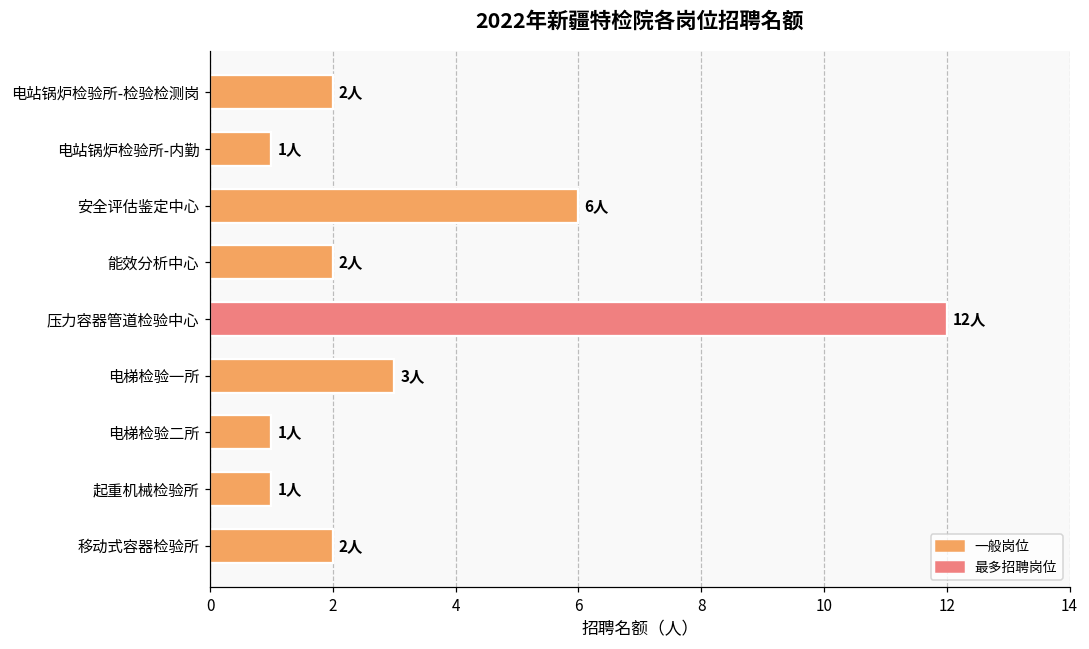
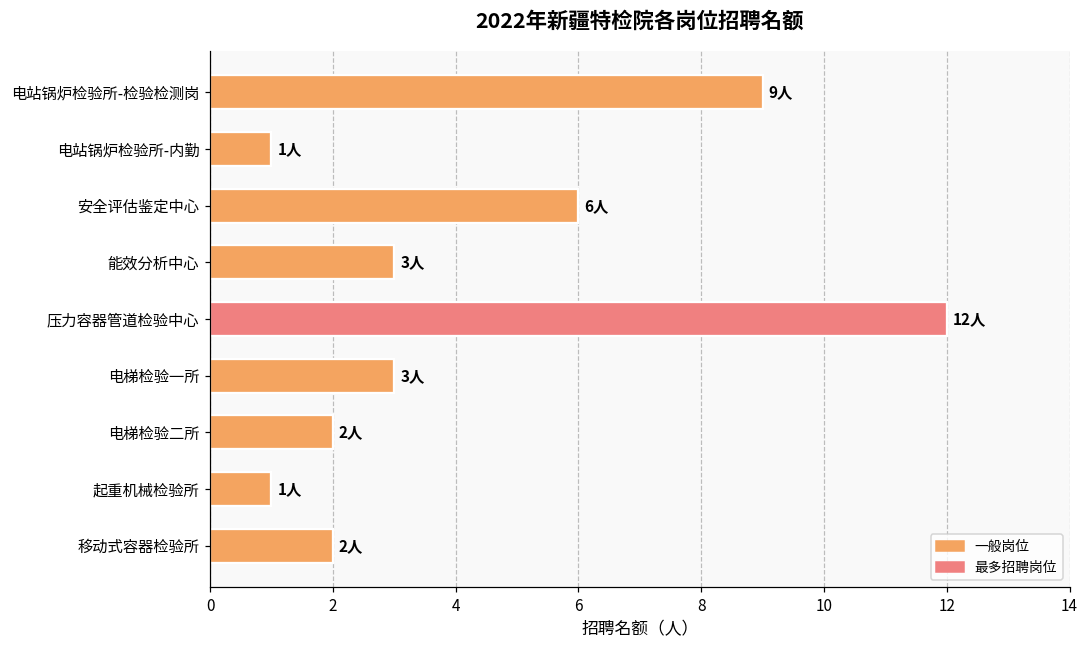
  {
-   "电站锅炉检验所-检验检测岗": "2人",
+   "电站锅炉检验所-检验检测岗": "9人",
    "电站锅炉检验所-内勤": "1人",
    "安全评估鉴定中心": "6人",
-   "能效分析中心": "2人",
+   "能效分析中心": "3人",
    "压力容器管道检验中心": "12人",
    "电梯检验一所": "3人",
-   "电梯检验二所": "1人",
+   "电梯检验二所": "2人",
    "起重机械检验所": "1人",
    "移动式容器检验所": "2人"
  }
